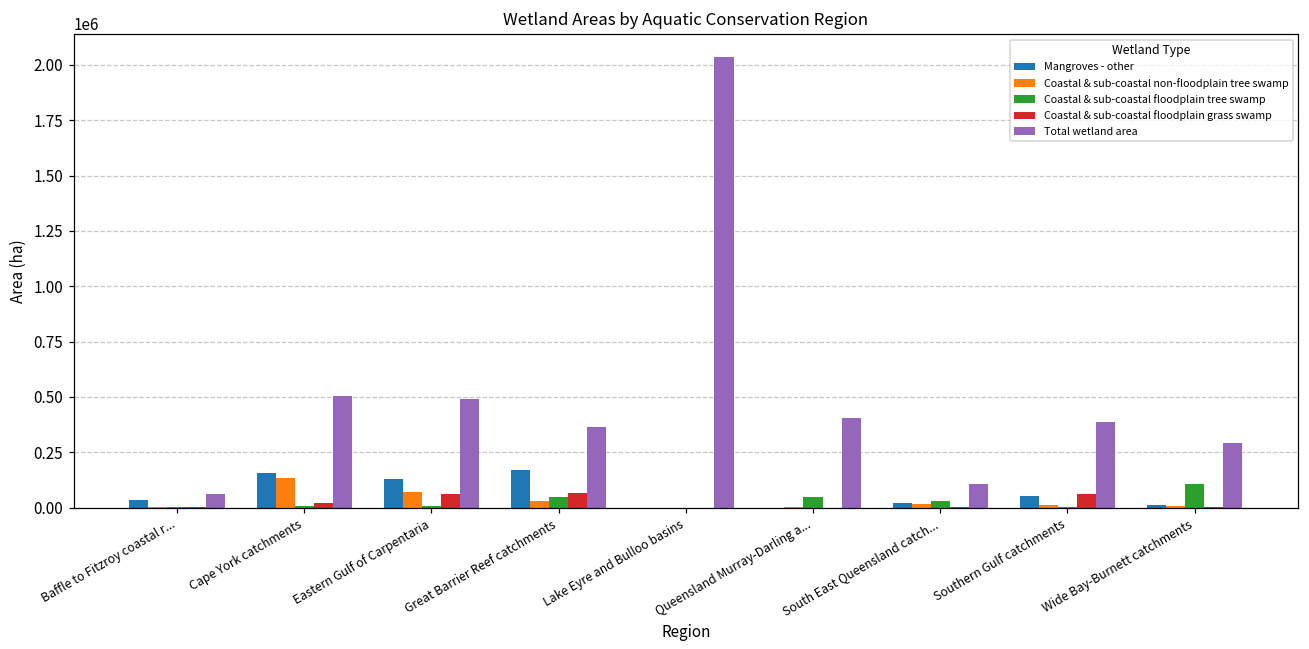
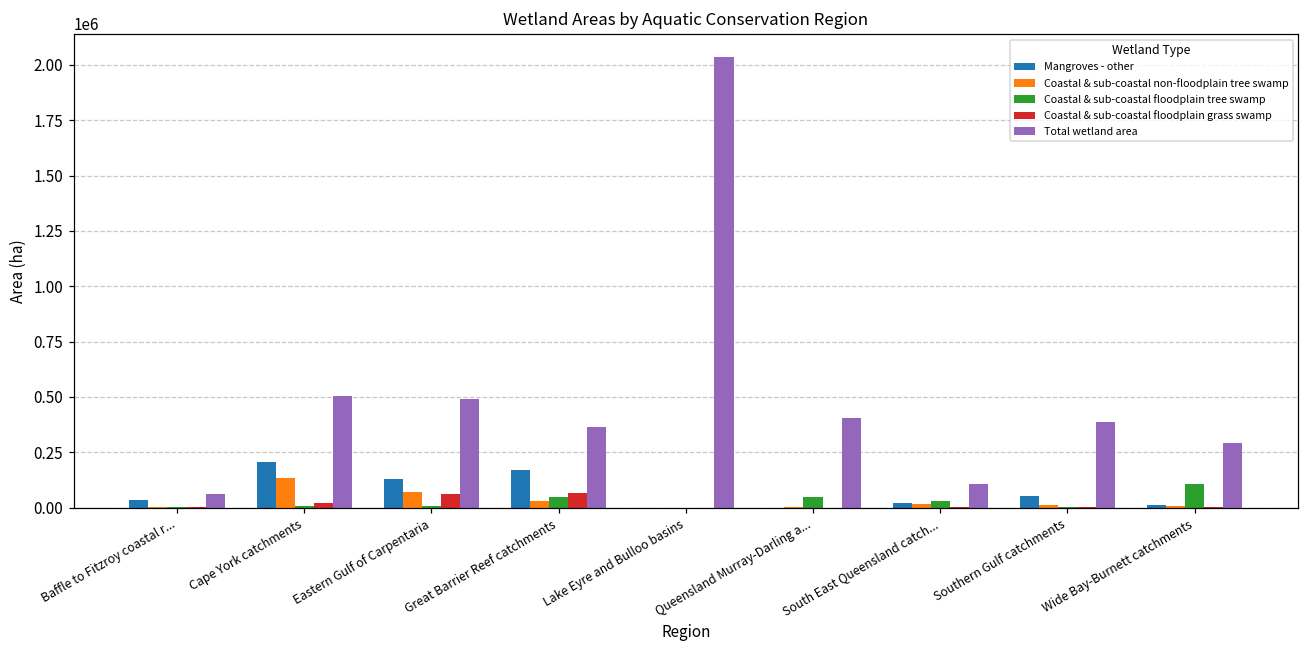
  {
    "Mangroves - other": {
      "Baffle to Fitzroy coastal r...": 30000,
-     "Cape York catchments": 150000,
+     "Cape York catchments": 210000,
      "Eastern Gulf of Carpentaria": 130000,
      "Great Barrier Reef catchments": 170000,
      "Lake Eyre and Bulloo basins": 0,
      "Queensland Murray-Darling a...": 0,
      "South East Queensland catch...": 20000,
      "Southern Gulf catchments": 50000
    },
    "Coastal & sub-coastal non-floodplain tree swamp": {
      "Cape York catchments": 130000,
      "Eastern Gulf of Carpentaria": 70000,
      "Great Barrier Reef catchments": 30000,
      "Lake Eyre and Bulloo basins": 0,
      "South East Queensland catch...": 10000
    },
    "Coastal & sub-coastal floodplain tree swamp": {
      "Great Barrier Reef catchments": 50000,
      "Queensland Murray-Darling a...": 50000,
      "South East Queensland catch...": 30000,
      "Wide Bay-Burnett catchments": 100000
    },
    "Coastal & sub-coastal floodplain grass swamp": {
      "Cape York catchments": 20000,
      "Eastern Gulf of Carpentaria": 60000,
      "Great Barrier Reef catchments": 70000,
-     "Southern Gulf catchments": 60000
+     "Southern Gulf catchments": 0
    },
    "Total wetland area": {
      "Baffle to Fitzroy coastal r...": 60000,
      "Cape York catchments": 510000,
      "Eastern Gulf of Carpentaria": 490000,
      "Great Barrier Reef catchments": 360000,
      "Lake Eyre and Bulloo basins": 2040000,
      "Queensland Murray-Darling a...": 400000,
      "South East Queensland catch...": 110000,
      "Southern Gulf catchments": 390000,
      "Wide Bay-Burnett catchments": 290000
    }
  }
